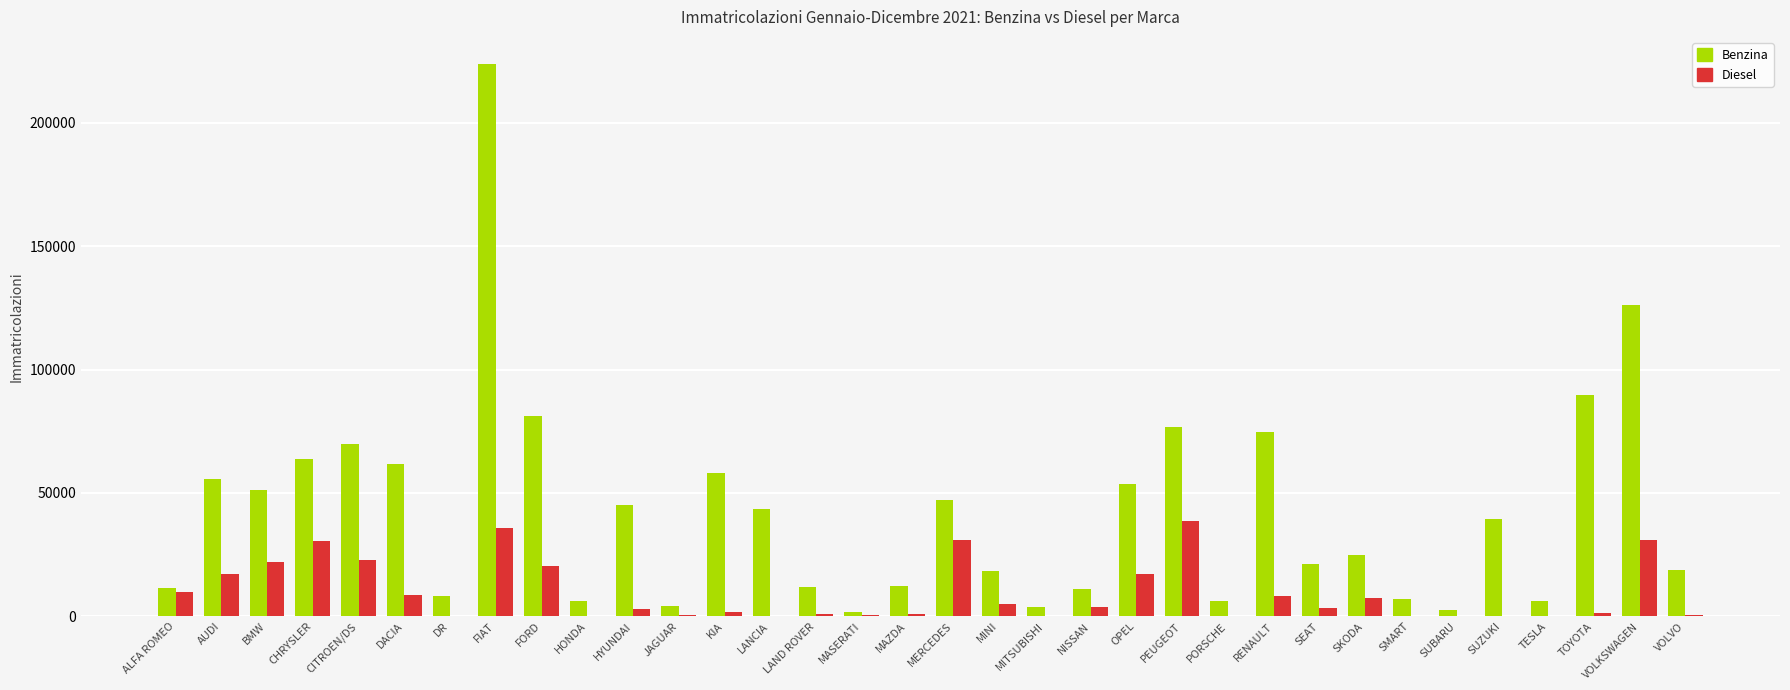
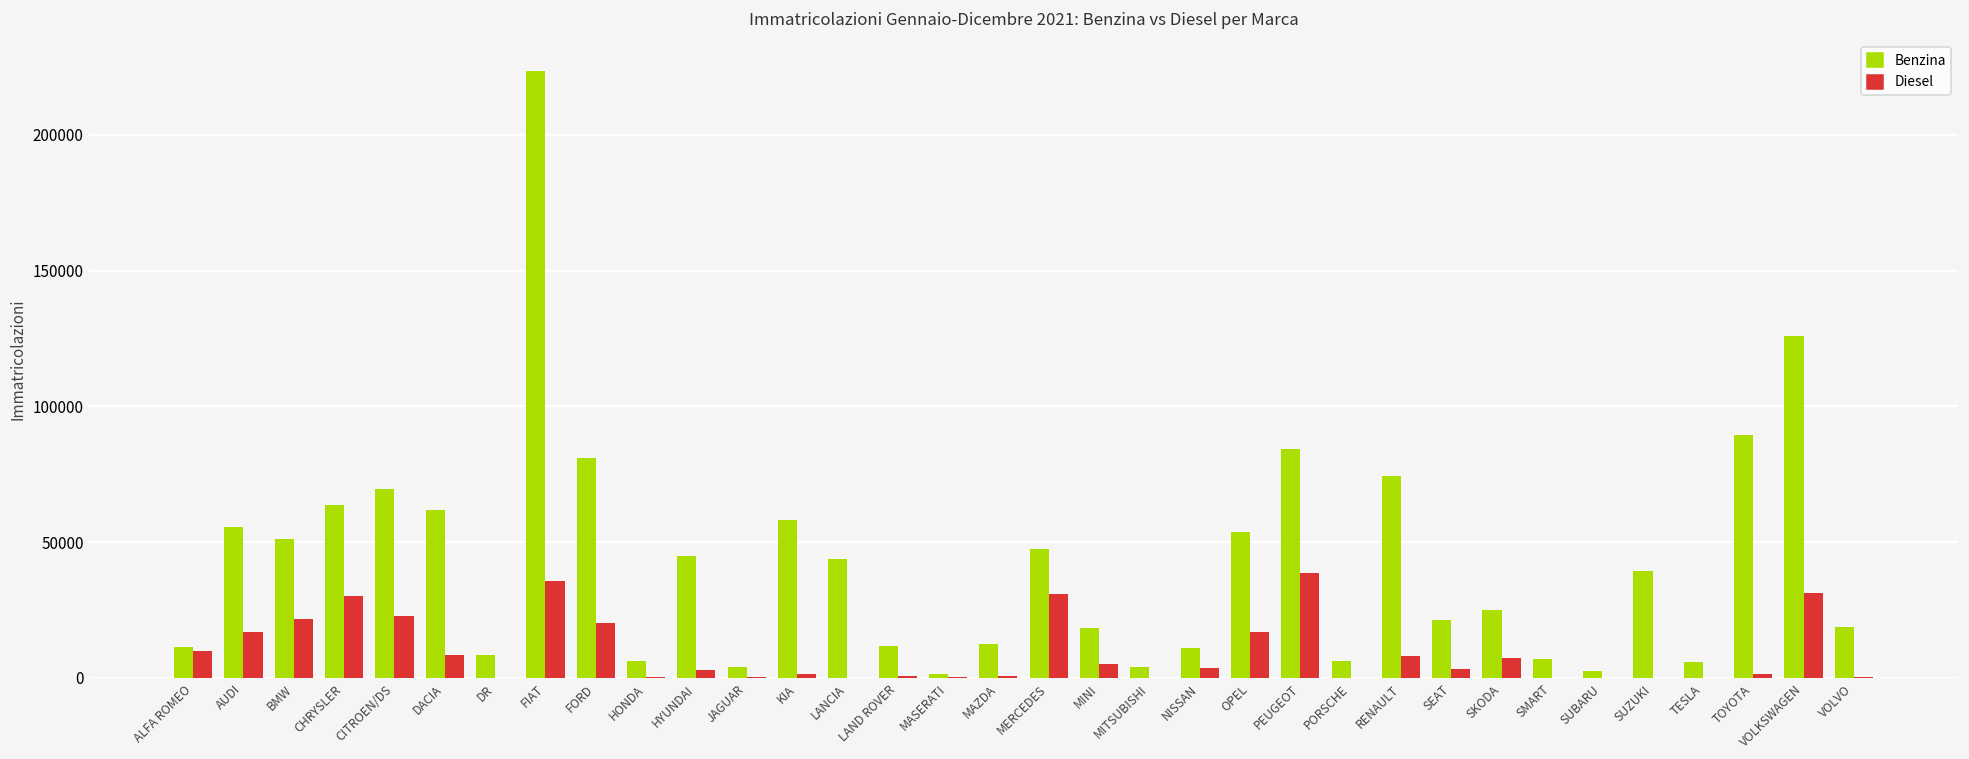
  {
    "Benzina": {
      "ALFA ROMEO": 11000,
      "AUDI": 56000,
      "BMW": 51000,
      "CHRYSLER": 64000,
      "CITROEN/DS": 70000,
      "DACIA": 62000,
      "DR": 8000,
      "FIAT": 224000,
      "FORD": 81000,
      "HONDA": 6000,
      "HYUNDAI": 45000,
      "JAGUAR": 4000,
      "KIA": 58000,
      "LANCIA": 44000,
      "LAND ROVER": 12000,
      "MASERATI": 2000,
      "MAZDA": 12000,
      "MERCEDES": 47000,
      "MINI": 18000,
      "MITSUBISHI": 4000,
      "NISSAN": 11000,
      "OPEL": 54000,
-     "PEUGEOT": 77000,
+     "PEUGEOT": 84000,
      "PORSCHE": 6000,
      "RENAULT": 75000,
      "SEAT": 21000,
      "SKODA": 25000,
      "SMART": 7000,
      "SUBARU": 2000,
      "SUZUKI": 39000,
      "TESLA": 6000,
      "TOYOTA": 90000,
      "VOLKSWAGEN": 126000,
      "VOLVO": 19000
    },
    "Diesel": {
      "ALFA ROMEO": 10000,
      "AUDI": 17000,
      "BMW": 22000,
      "CHRYSLER": 30000,
      "CITROEN/DS": 23000,
      "DACIA": 9000,
      "DR": 0,
      "FIAT": 36000,
      "FORD": 20000,
      "HYUNDAI": 3000,
      "KIA": 2000,
      "MERCEDES": 31000,
      "MINI": 5000,
      "NISSAN": 4000,
      "OPEL": 17000,
      "PEUGEOT": 39000,
      "PORSCHE": 0,
      "RENAULT": 8000,
      "SEAT": 3000,
      "SKODA": 7000,
      "SMART": 0,
      "SUBARU": 0,
      "TESLA": 0,
      "TOYOTA": 1000,
      "VOLKSWAGEN": 31000
    }
  }
